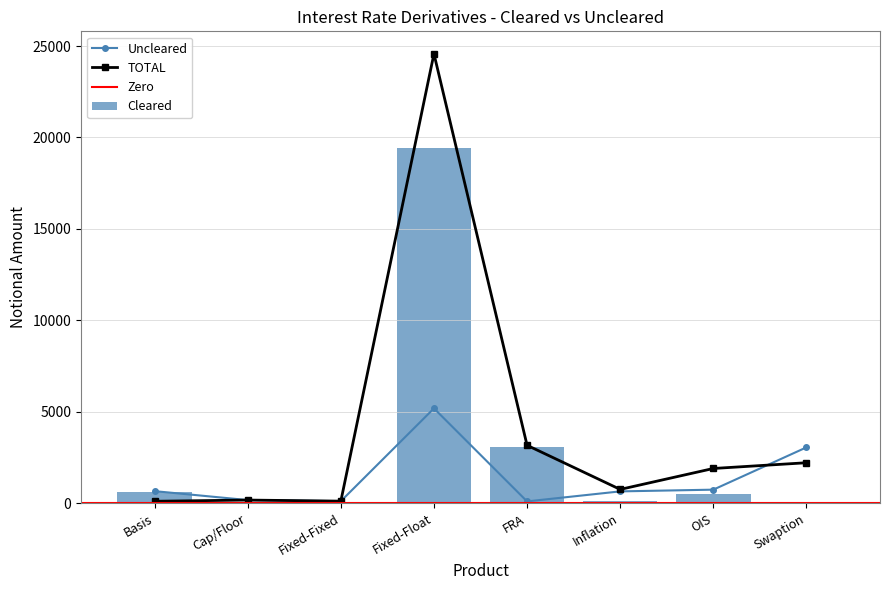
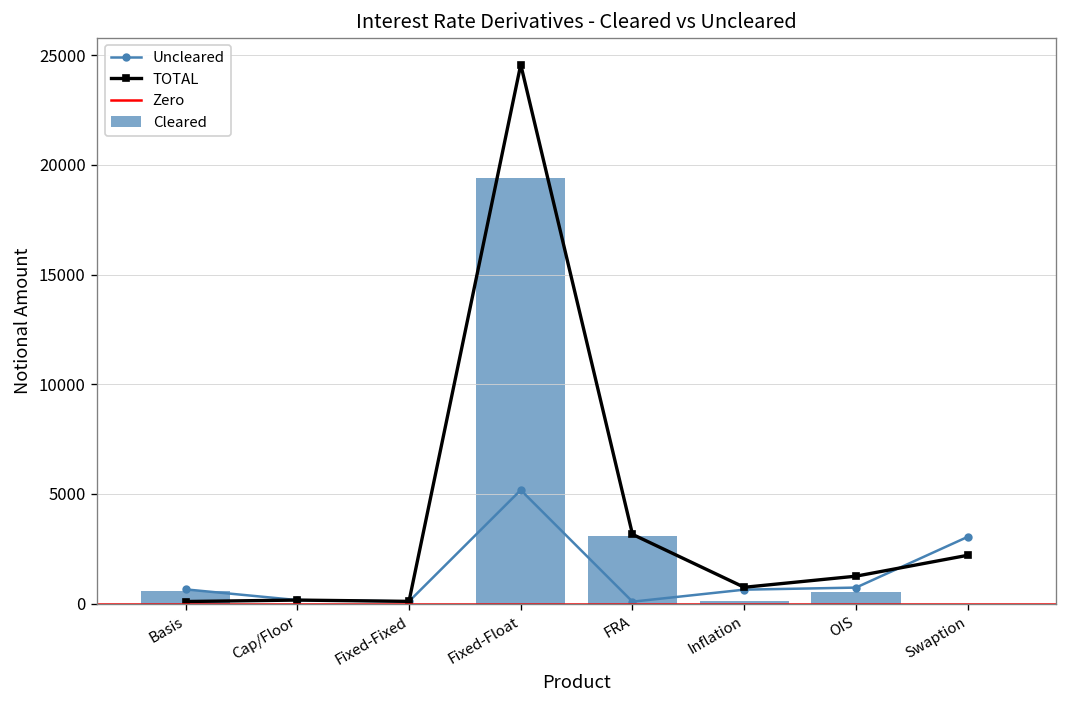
  {
    "TOTAL": {
      "Basis": 100,
      "Fixed-Float": 24600,
      "FRA": 3200,
-     "OIS": 1900,
+     "OIS": 1300,
      "Swaption": 2200
    }
  }
